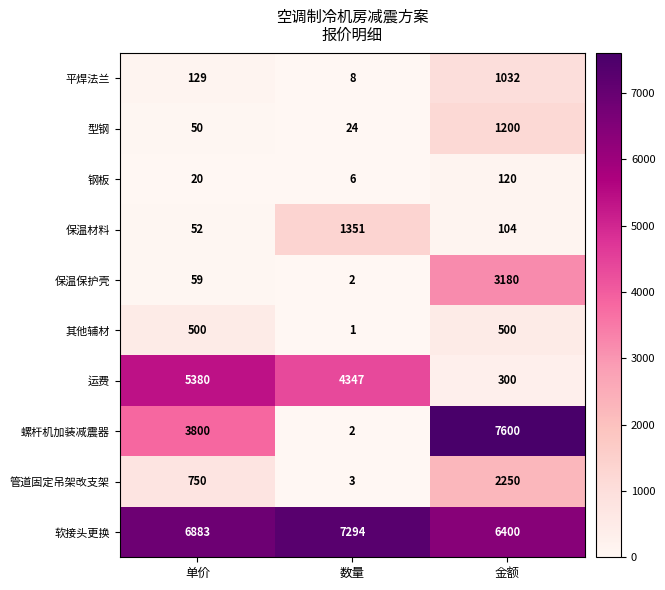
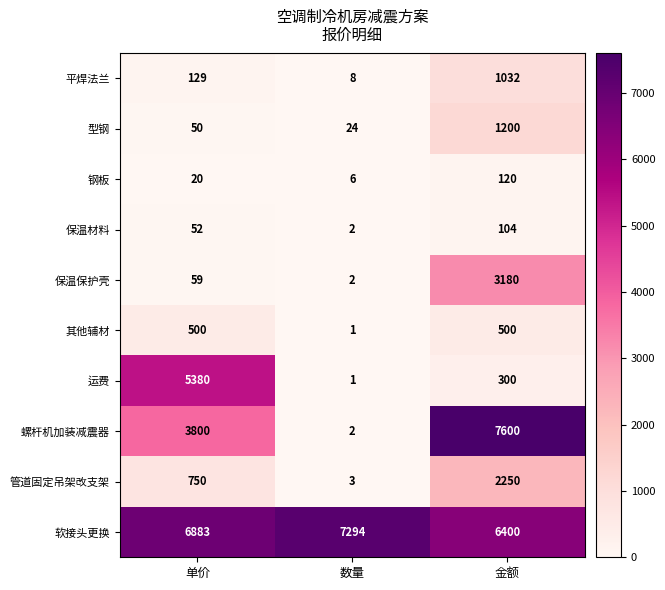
  {
    "平焊法兰": {
      "单价": 129,
      "数量": 8,
      "金额": 1032
    },
    "型钢": {
      "单价": 50,
      "数量": 24,
      "金额": 1200
    },
    "钢板": {
      "单价": 20,
      "数量": 6,
      "金额": 120
    },
    "保温材料": {
      "单价": 52,
-     "数量": 1351,
+     "数量": 2,
      "金额": 104
    },
    "保温保护壳": {
      "单价": 59,
      "数量": 2,
      "金额": 3180
    },
    "其他辅材": {
      "单价": 500,
      "数量": 1,
      "金额": 500
    },
    "运费": {
      "单价": 5380,
-     "数量": 4347,
+     "数量": 1,
      "金额": 300
    },
    "螺杆机加装减震器": {
      "单价": 3800,
      "数量": 2,
      "金额": 7600
    },
    "管道固定吊架改支架": {
      "单价": 750,
      "数量": 3,
      "金额": 2250
    },
    "软接头更换": {
      "单价": 6883,
      "数量": 7294,
      "金额": 6400
    }
  }
